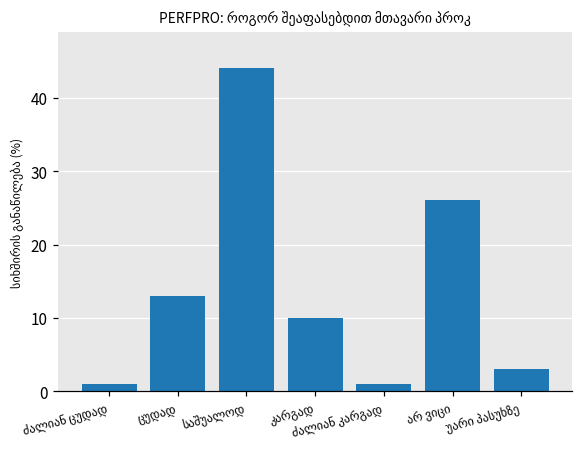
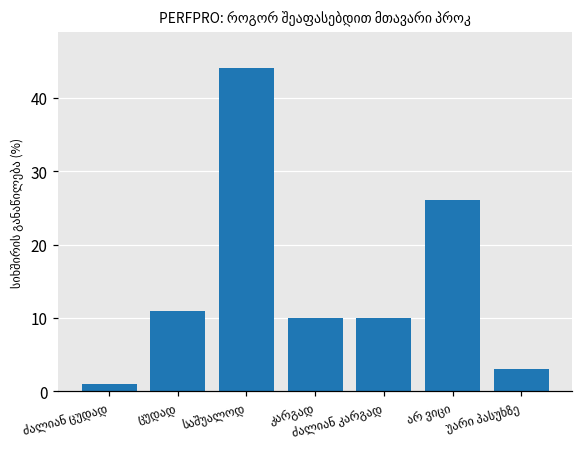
  {
    "ძალიან ცუდად": 1,
-   "ცუდად": 13,
+   "ცუდად": 11,
    "საშუალოდ": 44,
    "კარგად": 10,
-   "ძალიან კარგად": 1,
+   "ძალიან კარგად": 10,
    "არ ვიცი": 26,
    "უარი პასუხზე": 3
  }
